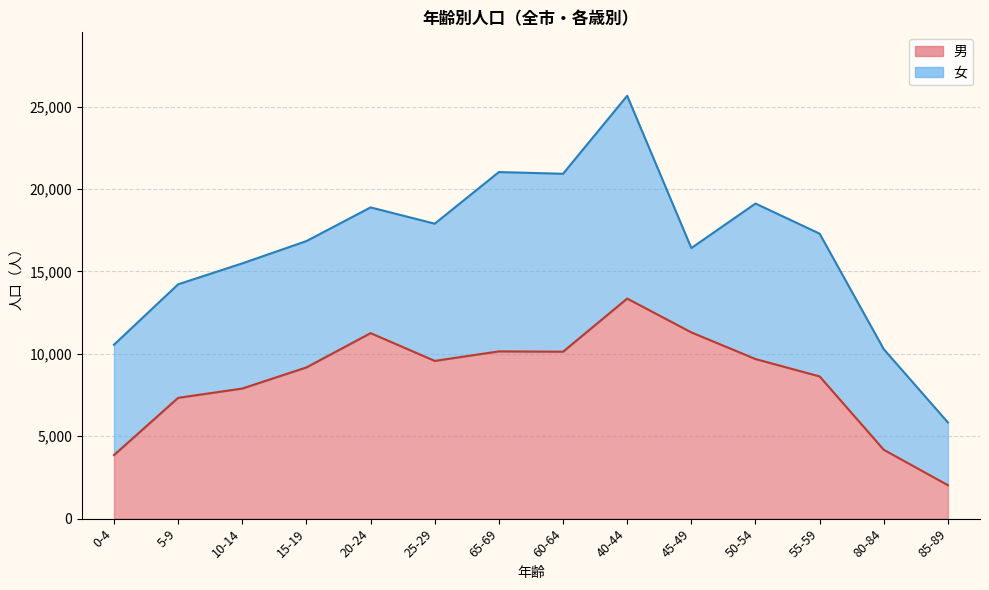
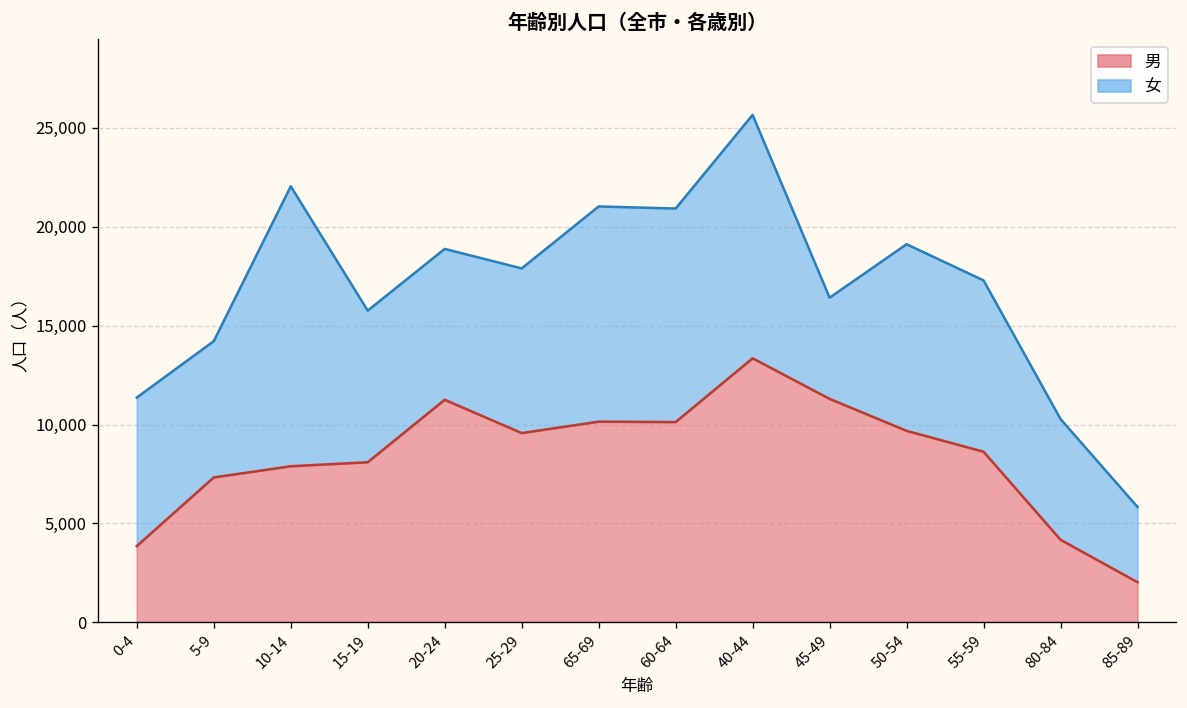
  {
    "男": {
      "0-4": "3,900",
      "5-9": "7,300",
      "10-14": "7,900",
-     "15-19": "9,200",
+     "15-19": "8,100",
      "20-24": "11,300",
      "25-29": "9,600",
      "65-69": "10,100",
      "60-64": "10,100",
      "40-44": "13,400",
      "45-49": "11,300",
      "50-54": "9,700",
      "55-59": "8,600",
      "80-84": "4,200",
      "85-89": "2,000"
    },
    "女": {
-     "0-4": "6,700",
+     "0-4": "7,500",
      "5-9": "6,900",
-     "10-14": "7,600",
+     "10-14": "14,200",
      "15-19": "7,700",
      "20-24": "7,600",
      "25-29": "8,300",
      "65-69": "10,900",
      "60-64": "10,800",
      "40-44": "12,300",
      "45-49": "5,100",
      "50-54": "9,400",
      "55-59": "8,700",
      "80-84": "6,100",
      "85-89": "3,800"
    }
  }
